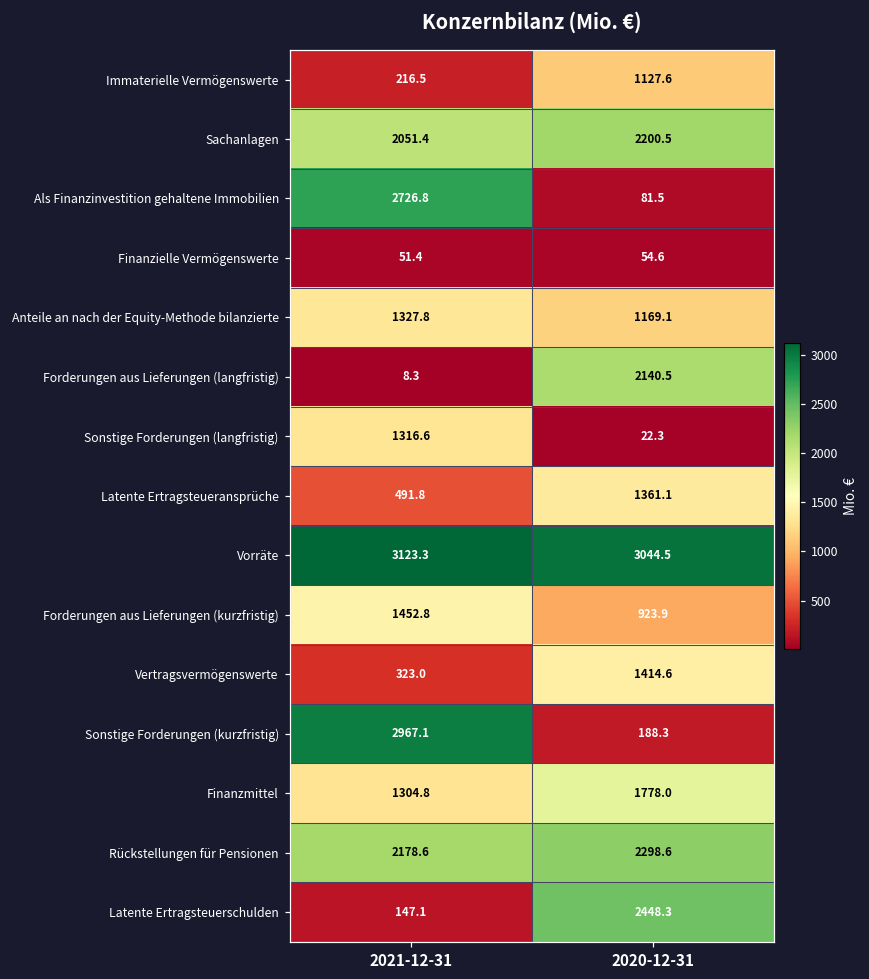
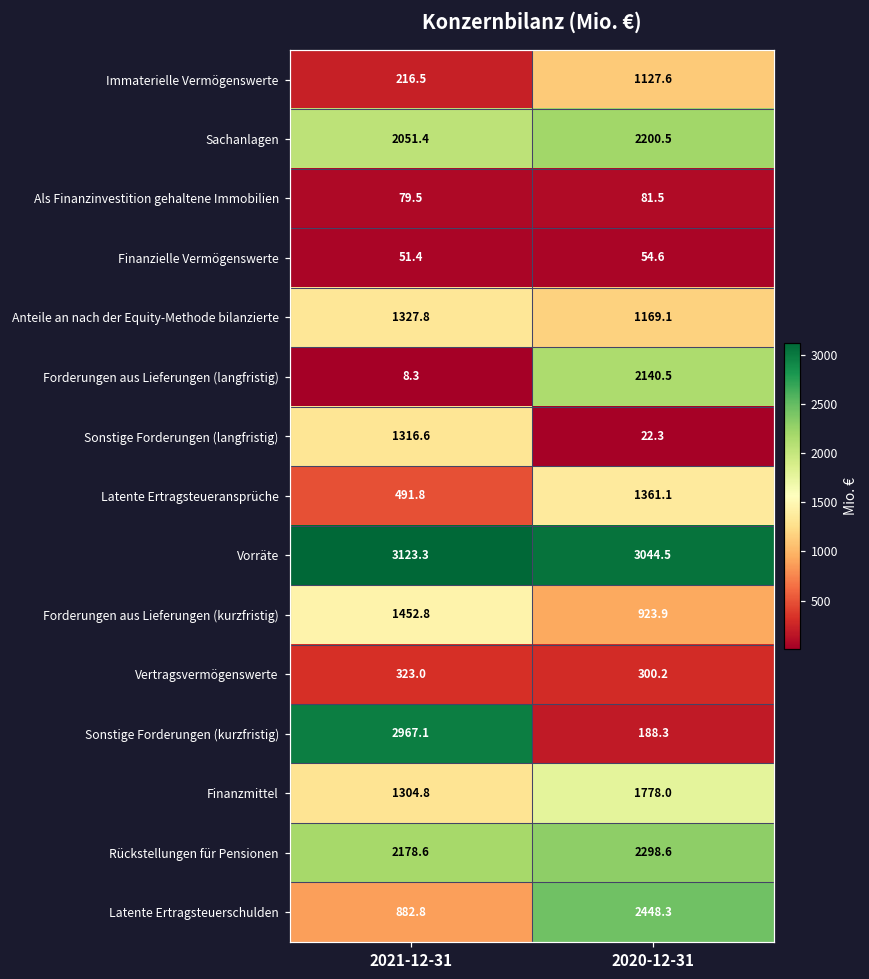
  {
    "Immaterielle Vermögenswerte": {
      "2021-12-31": 216.5,
      "2020-12-31": 1127.6
    },
    "Sachanlagen": {
      "2021-12-31": 2051.4,
      "2020-12-31": 2200.5
    },
    "Als Finanzinvestition gehaltene Immobilien": {
-     "2021-12-31": 2726.8,
+     "2021-12-31": 79.5,
      "2020-12-31": 81.5
    },
    "Finanzielle Vermögenswerte": {
      "2021-12-31": 51.4,
      "2020-12-31": 54.6
    },
    "Anteile an nach der Equity-Methode bilanzierte": {
      "2021-12-31": 1327.8,
      "2020-12-31": 1169.1
    },
    "Forderungen aus Lieferungen (langfristig)": {
      "2021-12-31": 8.3,
      "2020-12-31": 2140.5
    },
    "Sonstige Forderungen (langfristig)": {
      "2021-12-31": 1316.6,
      "2020-12-31": 22.3
    },
    "Latente Ertragsteueransprüche": {
      "2021-12-31": 491.8,
      "2020-12-31": 1361.1
    },
    "Vorräte": {
      "2021-12-31": 3123.3,
      "2020-12-31": 3044.5
    },
    "Forderungen aus Lieferungen (kurzfristig)": {
      "2021-12-31": 1452.8,
      "2020-12-31": 923.9
    },
    "Vertragsvermögenswerte": {
      "2021-12-31": 323.0,
-     "2020-12-31": 1414.6
+     "2020-12-31": 300.2
    },
    "Sonstige Forderungen (kurzfristig)": {
      "2021-12-31": 2967.1,
      "2020-12-31": 188.3
    },
    "Finanzmittel": {
      "2021-12-31": 1304.8,
      "2020-12-31": 1778.0
    },
    "Rückstellungen für Pensionen": {
      "2021-12-31": 2178.6,
      "2020-12-31": 2298.6
    },
    "Latente Ertragsteuerschulden": {
-     "2021-12-31": 147.1,
+     "2021-12-31": 882.8,
      "2020-12-31": 2448.3
    }
  }
